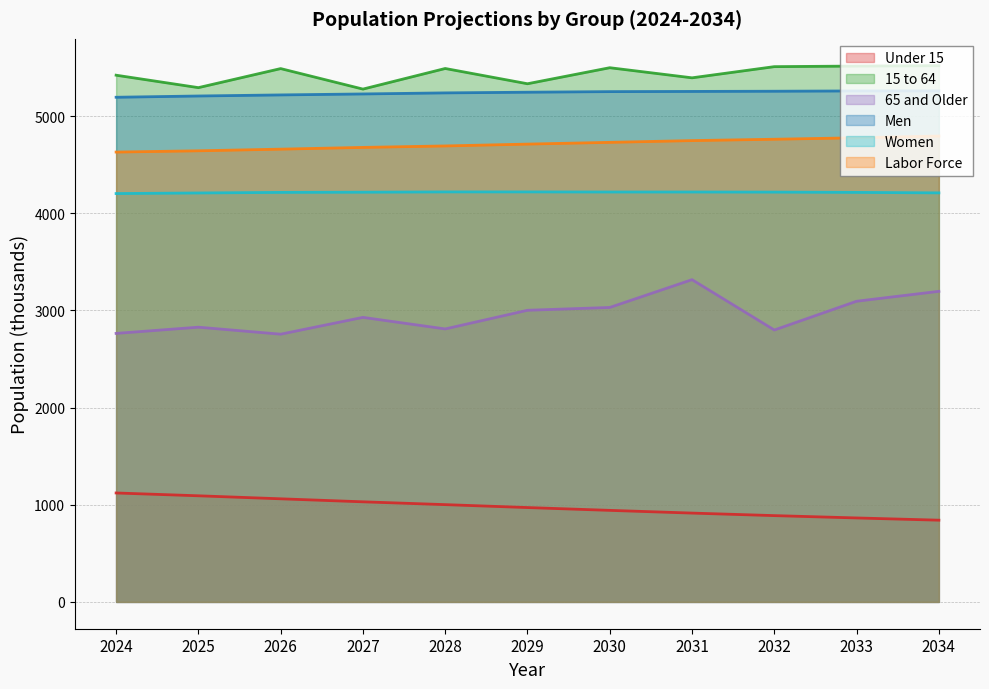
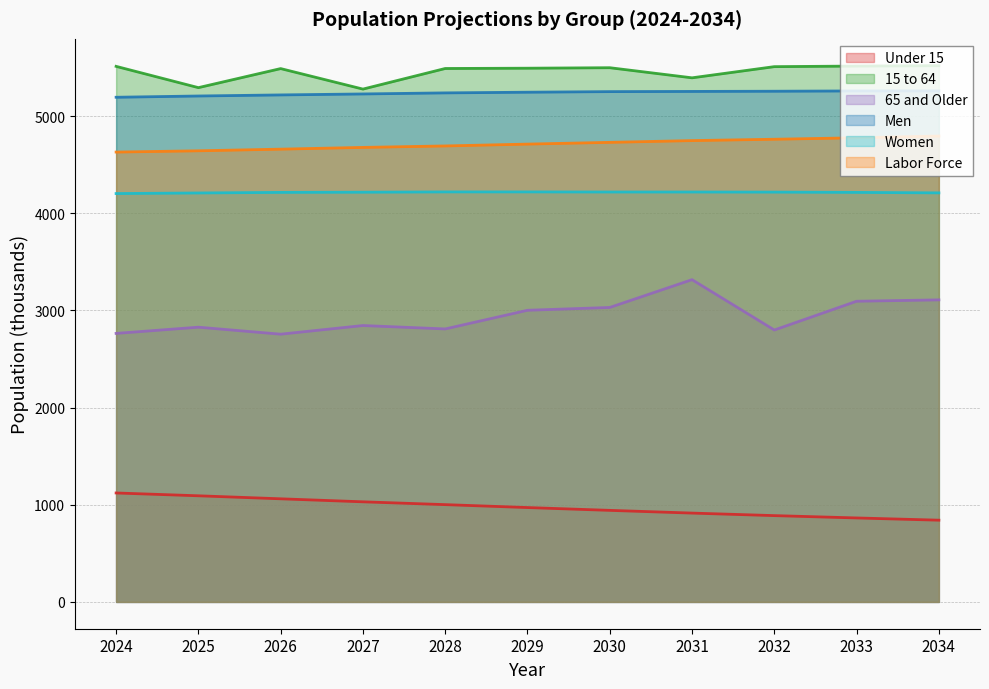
  {
    "15 to 64": {
-     "2024": 5400,
+     "2024": 5500,
      "2025": 5300,
      "2026": 5500,
      "2027": 5300,
      "2028": 5500,
-     "2029": 5300,
+     "2029": 5500,
      "2030": 5500,
      "2031": 5400,
      "2032": 5500
    },
    "65 and Older": {
      "2024": 2800,
      "2025": 2800,
      "2026": 2800,
-     "2027": 2900,
+     "2027": 2800,
      "2028": 2800,
      "2029": 3000,
      "2030": 3000,
      "2031": 3300,
      "2032": 2800,
      "2033": 3100,
-     "2034": 3200
+     "2034": 3100
    }
  }
